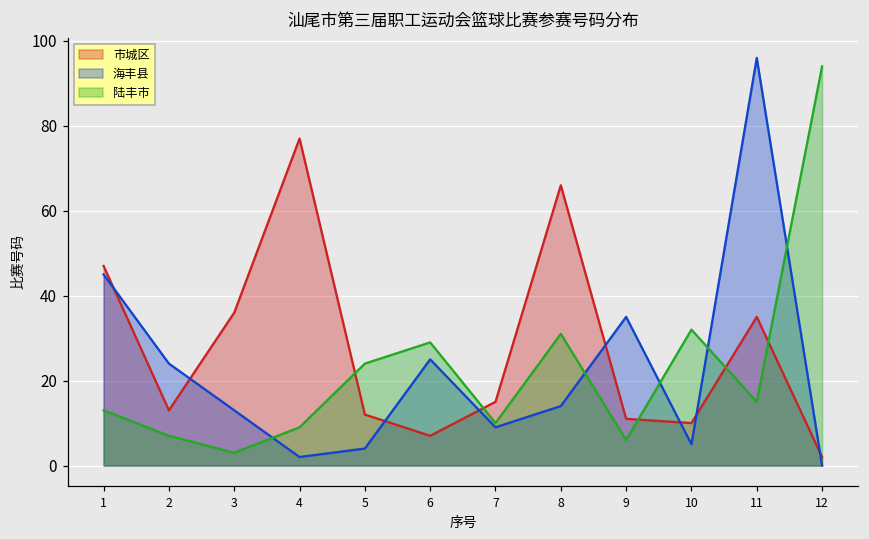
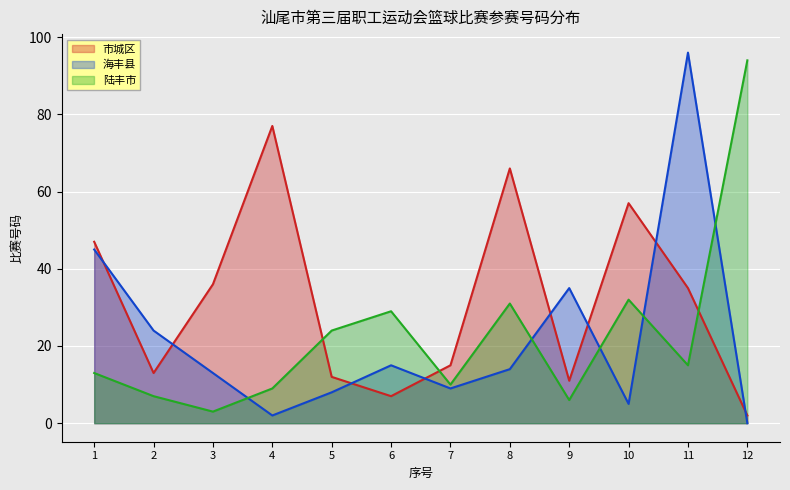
  {
    "市城区": {
      "1": 47,
      "2": 13,
      "3": 36,
      "4": 77,
      "5": 12,
      "6": 7,
      "7": 15,
      "8": 66,
      "9": 11,
-     "10": 10,
+     "10": 57,
      "11": 35,
      "12": 2
    },
    "海丰县": {
      "1": 45,
      "2": 24,
      "3": 13,
      "4": 2,
-     "5": 4,
-     "6": 25,
+     "5": 8,
+     "6": 15,
      "7": 9,
      "8": 14,
      "9": 35,
      "10": 5,
      "11": 96,
      "12": 0
    },
    "陆丰市": {
      "1": 13,
      "2": 7,
      "3": 3,
      "4": 9,
      "5": 24,
      "6": 29,
      "7": 10,
      "8": 31,
      "9": 6,
      "10": 32,
      "11": 15,
      "12": 94
    }
  }
